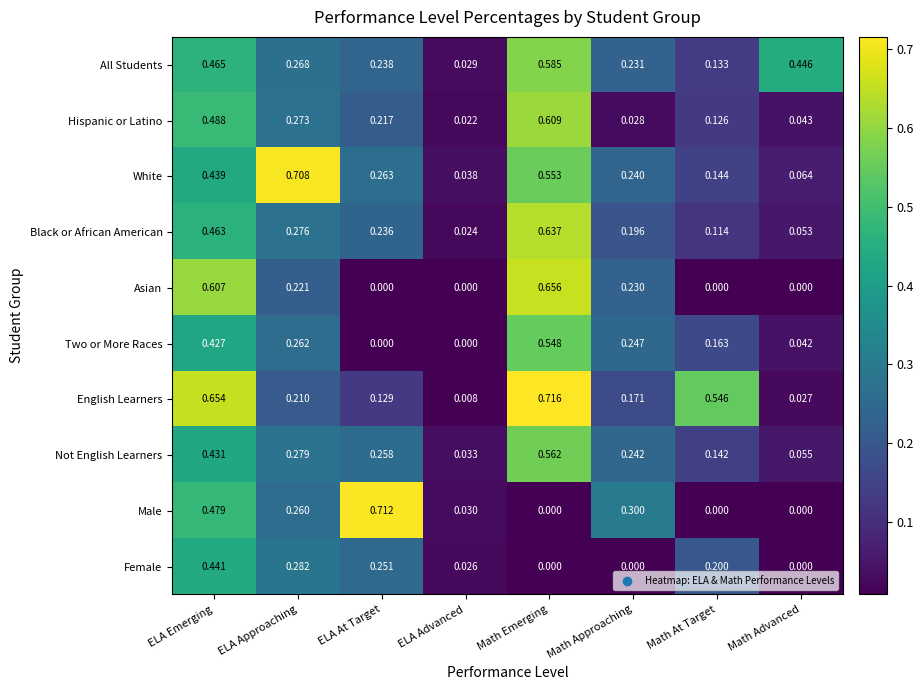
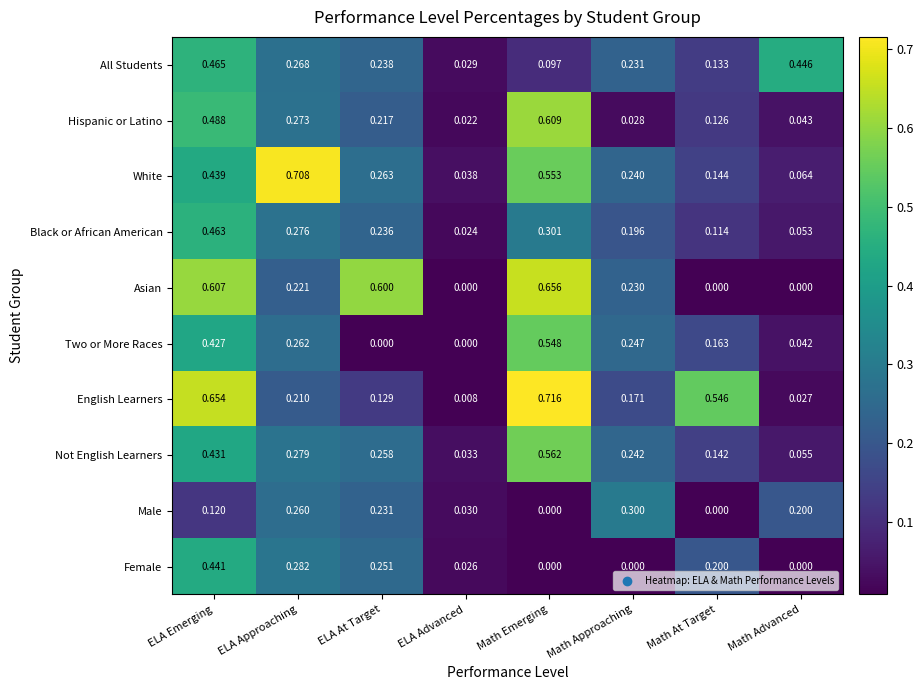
  {
    "All Students": {
      "ELA Emerging": 0.465,
      "ELA Approaching": 0.268,
      "ELA At Target": 0.238,
      "ELA Advanced": 0.029,
-     "Math Emerging": 0.585,
+     "Math Emerging": 0.097,
      "Math Approaching": 0.231,
      "Math At Target": 0.133,
      "Math Advanced": 0.446
    },
    "Hispanic or Latino": {
      "ELA Emerging": 0.488,
      "ELA Approaching": 0.273,
      "ELA At Target": 0.217,
      "ELA Advanced": 0.022,
      "Math Emerging": 0.609,
      "Math Approaching": 0.028,
      "Math At Target": 0.126,
      "Math Advanced": 0.043
    },
    "White": {
      "ELA Emerging": 0.439,
      "ELA Approaching": 0.708,
      "ELA At Target": 0.263,
      "ELA Advanced": 0.038,
      "Math Emerging": 0.553,
      "Math Approaching": 0.240,
      "Math At Target": 0.144,
      "Math Advanced": 0.064
    },
    "Black or African American": {
      "ELA Emerging": 0.463,
      "ELA Approaching": 0.276,
      "ELA At Target": 0.236,
      "ELA Advanced": 0.024,
-     "Math Emerging": 0.637,
+     "Math Emerging": 0.301,
      "Math Approaching": 0.196,
      "Math At Target": 0.114,
      "Math Advanced": 0.053
    },
    "Asian": {
      "ELA Emerging": 0.607,
      "ELA Approaching": 0.221,
-     "ELA At Target": 0.000,
+     "ELA At Target": 0.600,
      "ELA Advanced": 0.000,
      "Math Emerging": 0.656,
      "Math Approaching": 0.230,
      "Math At Target": 0.000,
      "Math Advanced": 0.000
    },
    "Two or More Races": {
      "ELA Emerging": 0.427,
      "ELA Approaching": 0.262,
      "ELA At Target": 0.000,
      "ELA Advanced": 0.000,
      "Math Emerging": 0.548,
      "Math Approaching": 0.247,
      "Math At Target": 0.163,
      "Math Advanced": 0.042
    },
    "English Learners": {
      "ELA Emerging": 0.654,
      "ELA Approaching": 0.210,
      "ELA At Target": 0.129,
      "ELA Advanced": 0.008,
      "Math Emerging": 0.716,
      "Math Approaching": 0.171,
      "Math At Target": 0.546,
      "Math Advanced": 0.027
    },
    "Not English Learners": {
      "ELA Emerging": 0.431,
      "ELA Approaching": 0.279,
      "ELA At Target": 0.258,
      "ELA Advanced": 0.033,
      "Math Emerging": 0.562,
      "Math Approaching": 0.242,
      "Math At Target": 0.142,
      "Math Advanced": 0.055
    },
    "Male": {
-     "ELA Emerging": 0.479,
+     "ELA Emerging": 0.120,
      "ELA Approaching": 0.260,
-     "ELA At Target": 0.712,
+     "ELA At Target": 0.231,
      "ELA Advanced": 0.030,
      "Math Emerging": 0.000,
      "Math Approaching": 0.300,
      "Math At Target": 0.000,
-     "Math Advanced": 0.000
+     "Math Advanced": 0.200
    },
    "Female": {
      "ELA Emerging": 0.441,
      "ELA Approaching": 0.282,
      "ELA At Target": 0.251,
      "ELA Advanced": 0.026,
      "Math Emerging": 0.000
    }
  }
